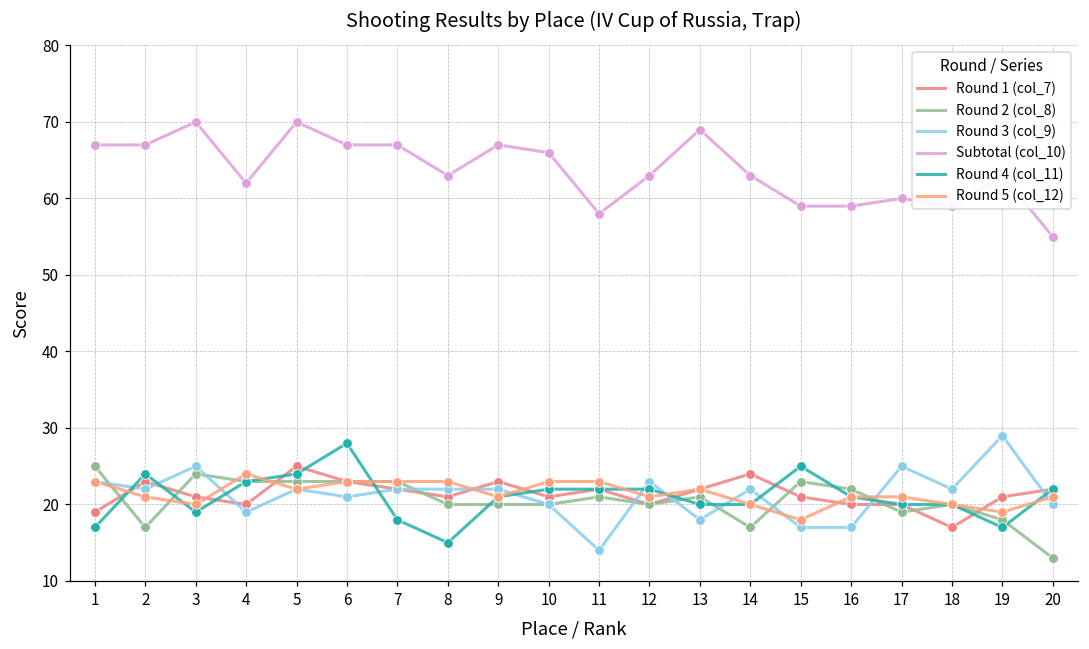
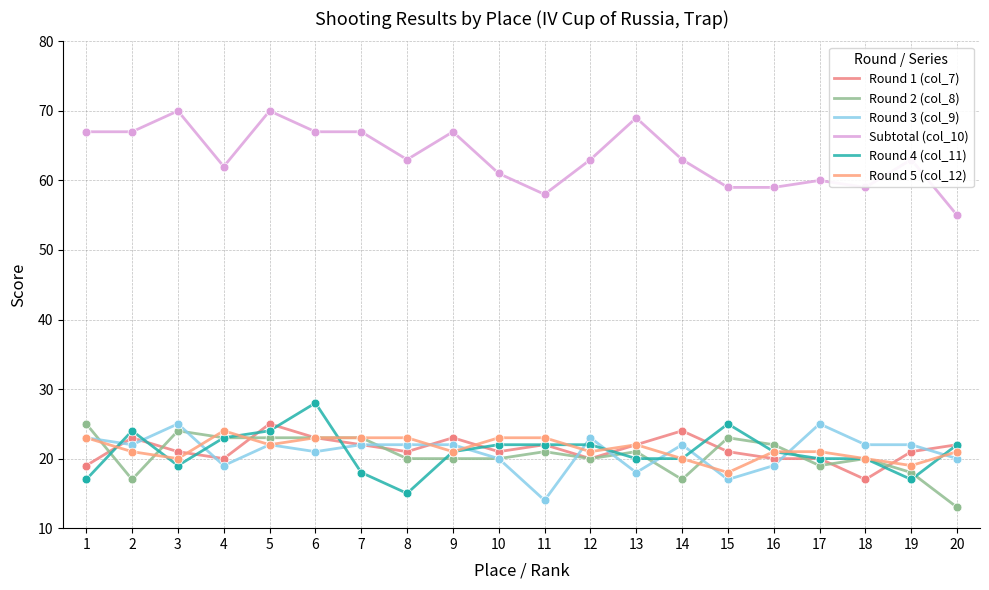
  {
    "Round 2 (col_8)": {
      "1": 25,
      "2": 17,
      "3": 24,
      "5": 23,
      "8": 20,
      "9": 20,
      "11": 21,
      "13": 21,
      "14": 17,
      "15": 23,
      "16": 22,
      "17": 19,
      "19": 18,
      "20": 13
    },
    "Round 3 (col_9)": {
      "2": 22,
      "3": 25,
      "4": 19,
      "6": 21,
      "8": 22,
      "9": 22,
      "11": 14,
      "12": 23,
      "13": 18,
      "14": 22,
      "15": 17,
-     "16": 17,
+     "16": 19,
      "17": 25,
      "18": 22,
-     "19": 29,
+     "19": 22,
      "20": 20
    },
    "Subtotal (col_10)": {
      "1": 67,
      "2": 67,
      "3": 70,
      "4": 62,
      "5": 70,
      "6": 67,
      "7": 67,
      "8": 63,
      "9": 67,
-     "10": 66,
+     "10": 61,
      "11": 58,
      "12": 63,
      "13": 69,
      "14": 63,
      "15": 59,
      "16": 59,
      "17": 60,
      "18": 59,
      "20": 55
    },
    "Round 4 (col_11)": {
      "1": 17,
      "2": 24,
      "3": 19,
      "5": 24,
      "6": 28,
      "7": 18,
      "8": 15,
      "10": 22,
      "12": 22,
      "13": 20,
      "15": 25,
      "19": 17
    }
  }
